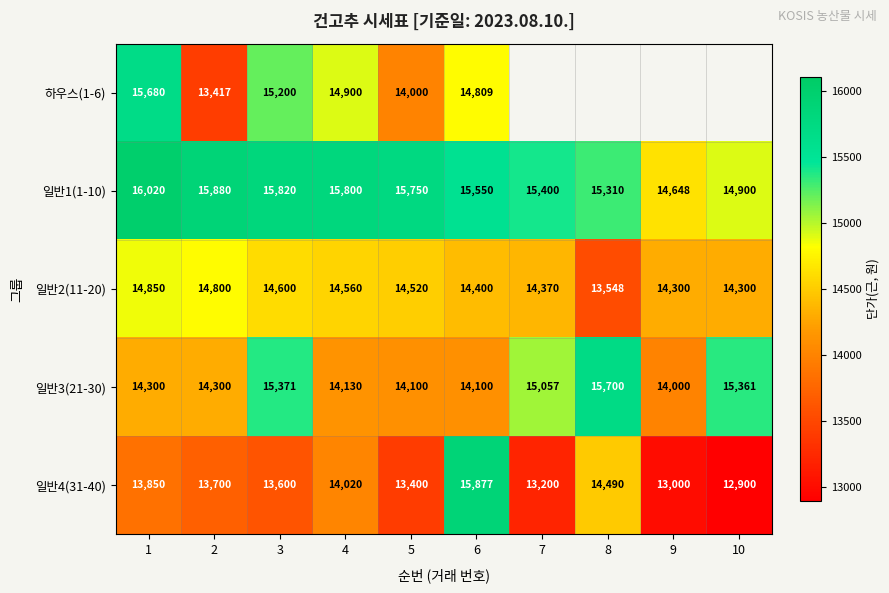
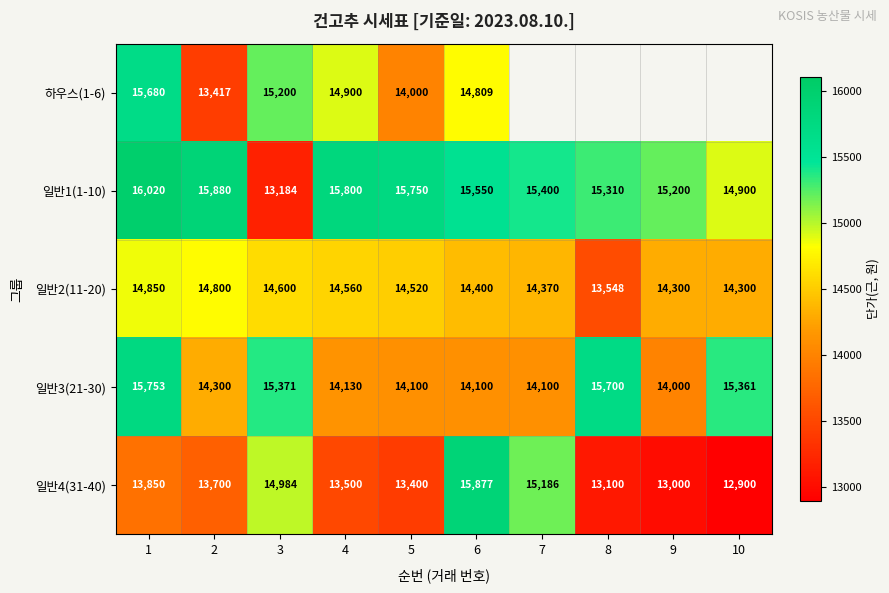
  {
    "하우스(1-6)": {
      "1": "15,680",
      "2": "13,417",
      "3": "15,200",
      "4": "14,900",
      "5": "14,000",
      "6": "14,809"
    },
    "일반1(1-10)": {
      "1": "16,020",
      "2": "15,880",
-     "3": "15,820",
+     "3": "13,184",
      "4": "15,800",
      "5": "15,750",
      "6": "15,550",
      "7": "15,400",
      "8": "15,310",
-     "9": "14,648",
+     "9": "15,200",
      "10": "14,900"
    },
    "일반2(11-20)": {
      "1": "14,850",
      "2": "14,800",
      "3": "14,600",
      "4": "14,560",
      "5": "14,520",
      "6": "14,400",
      "7": "14,370",
      "8": "13,548",
      "9": "14,300",
      "10": "14,300"
    },
    "일반3(21-30)": {
-     "1": "14,300",
+     "1": "15,753",
      "2": "14,300",
      "3": "15,371",
      "4": "14,130",
      "5": "14,100",
      "6": "14,100",
-     "7": "15,057",
+     "7": "14,100",
      "8": "15,700",
      "9": "14,000",
      "10": "15,361"
    },
    "일반4(31-40)": {
      "1": "13,850",
      "2": "13,700",
-     "3": "13,600",
-     "4": "14,020",
+     "3": "14,984",
+     "4": "13,500",
      "5": "13,400",
      "6": "15,877",
-     "7": "13,200",
-     "8": "14,490",
+     "7": "15,186",
+     "8": "13,100",
      "9": "13,000",
      "10": "12,900"
    }
  }
